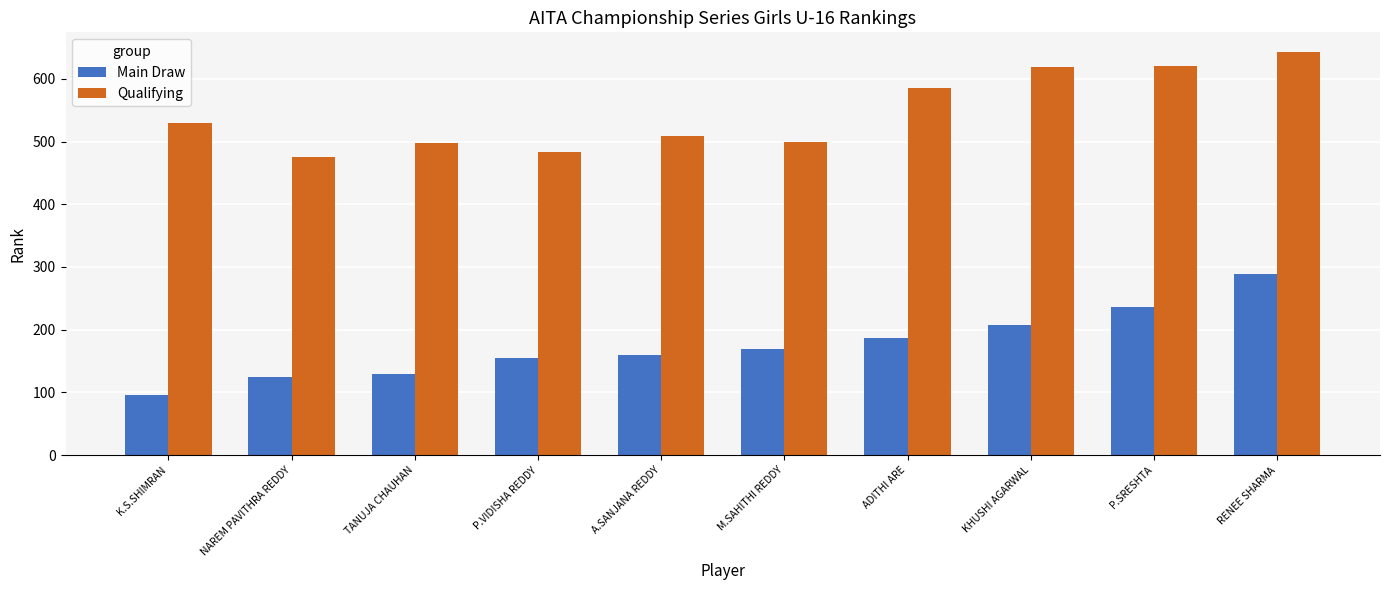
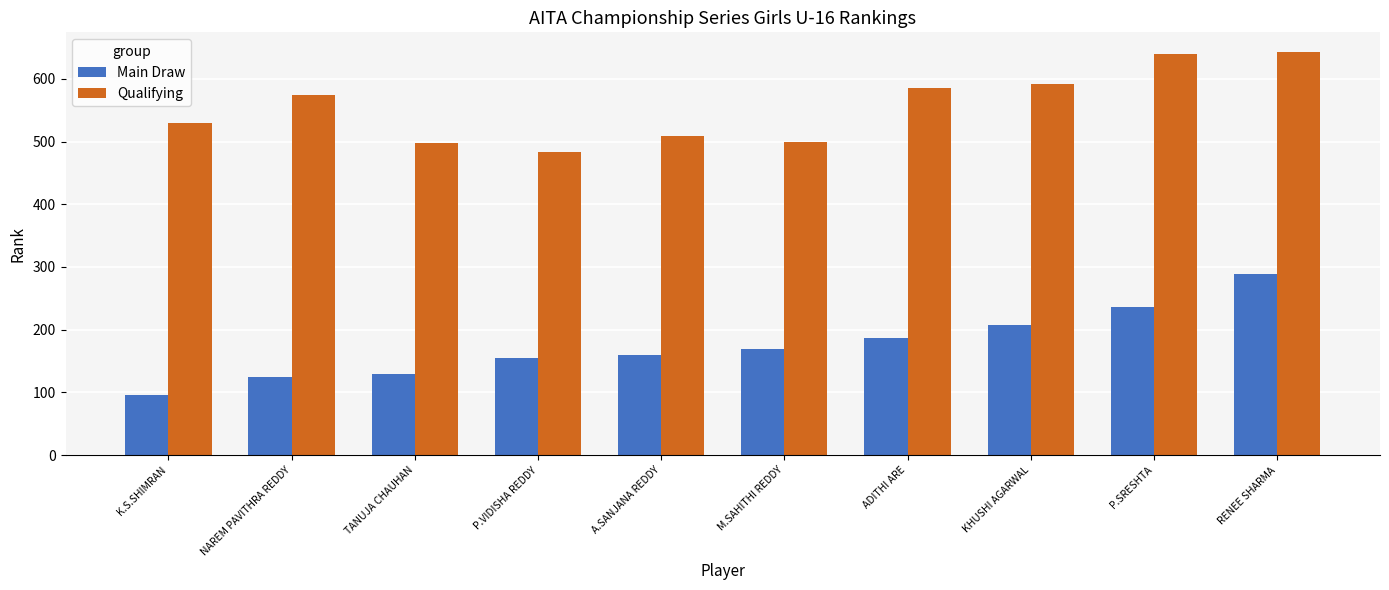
  {
    "Main Draw": {
      "K.S.SHIMRAN": 100,
      "NAREM PAVITHRA REDDY": 120,
      "TANUJA CHAUHAN": 130,
      "P.VIDISHA REDDY": 160,
      "A.SANJANA REDDY": 160,
      "M.SAHITHI REDDY": 170,
      "ADITHI ARE": 190,
      "KHUSHI AGARWAL": 210,
      "P.SRESHTA": 240,
      "RENEE SHARMA": 290
    },
    "Qualifying": {
      "K.S.SHIMRAN": 530,
-     "NAREM PAVITHRA REDDY": 480,
+     "NAREM PAVITHRA REDDY": 570,
      "TANUJA CHAUHAN": 500,
      "P.VIDISHA REDDY": 480,
      "A.SANJANA REDDY": 510,
      "M.SAHITHI REDDY": 500,
      "ADITHI ARE": 590,
-     "KHUSHI AGARWAL": 620,
-     "P.SRESHTA": 620,
+     "KHUSHI AGARWAL": 590,
+     "P.SRESHTA": 640,
      "RENEE SHARMA": 640
    }
  }
